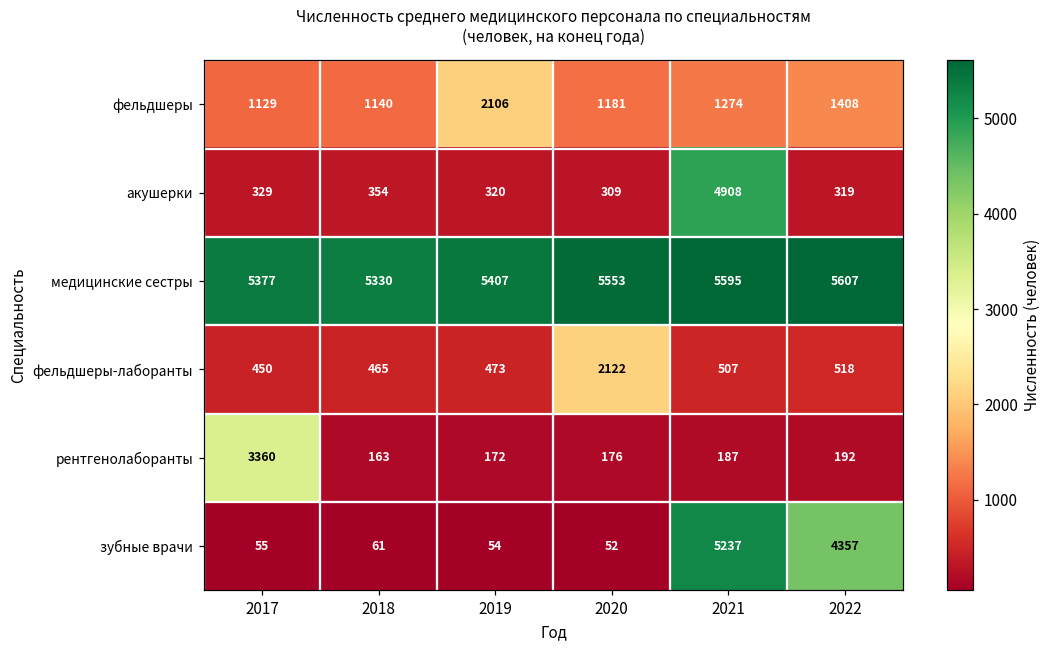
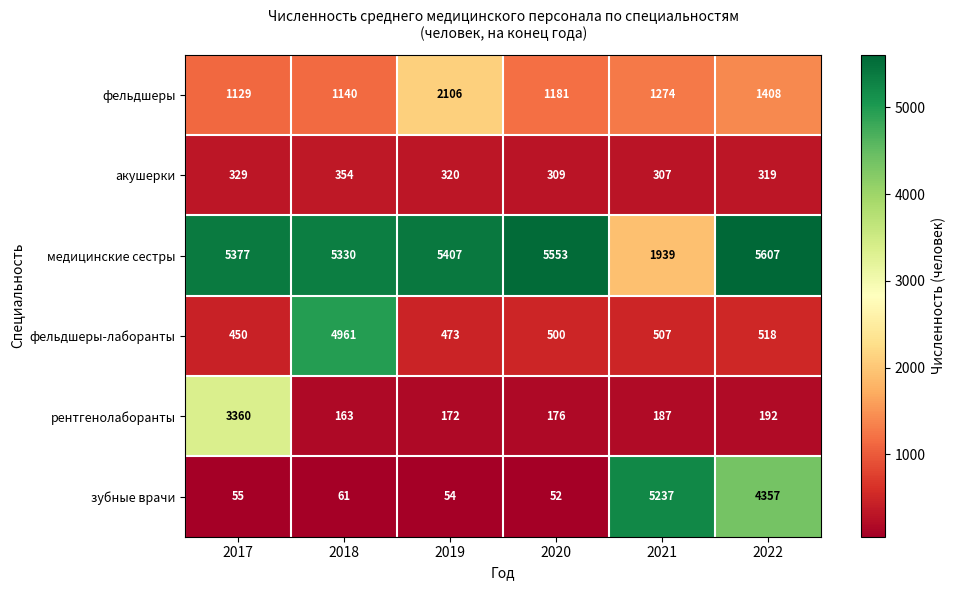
  {
    "фельдшеры": {
      "2017": 1129,
      "2018": 1140,
      "2019": 2106,
      "2020": 1181,
      "2021": 1274,
      "2022": 1408
    },
    "акушерки": {
      "2017": 329,
      "2018": 354,
      "2019": 320,
      "2020": 309,
-     "2021": 4908,
+     "2021": 307,
      "2022": 319
    },
    "медицинские сестры": {
      "2017": 5377,
      "2018": 5330,
      "2019": 5407,
      "2020": 5553,
-     "2021": 5595,
+     "2021": 1939,
      "2022": 5607
    },
    "фельдшеры-лаборанты": {
      "2017": 450,
-     "2018": 465,
+     "2018": 4961,
      "2019": 473,
-     "2020": 2122,
+     "2020": 500,
      "2021": 507,
      "2022": 518
    },
    "рентгенолаборанты": {
      "2017": 3360,
      "2018": 163,
      "2019": 172,
      "2020": 176,
      "2021": 187,
      "2022": 192
    },
    "зубные врачи": {
      "2017": 55,
      "2018": 61,
      "2019": 54,
      "2020": 52,
      "2021": 5237,
      "2022": 4357
    }
  }
